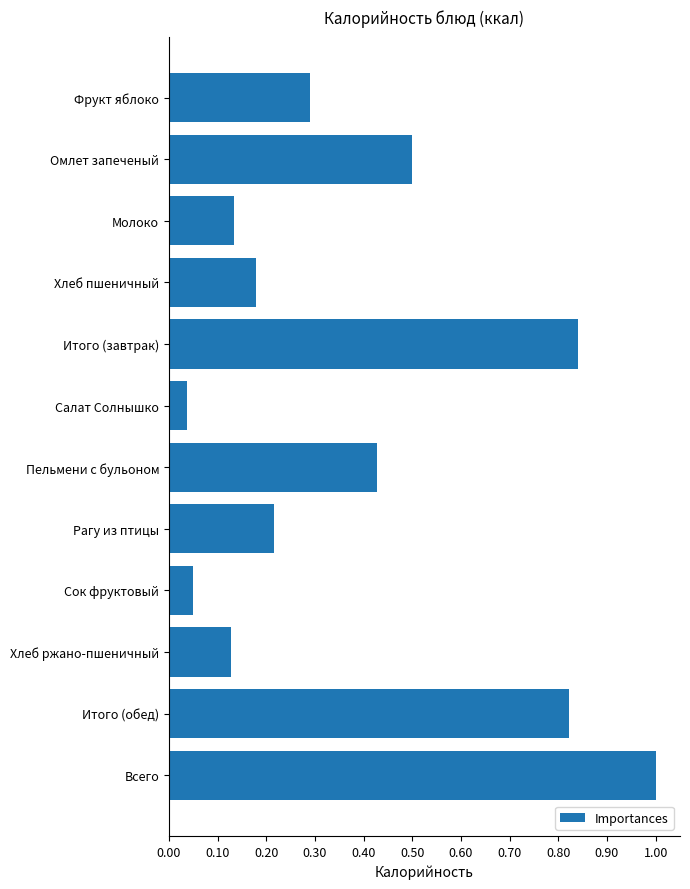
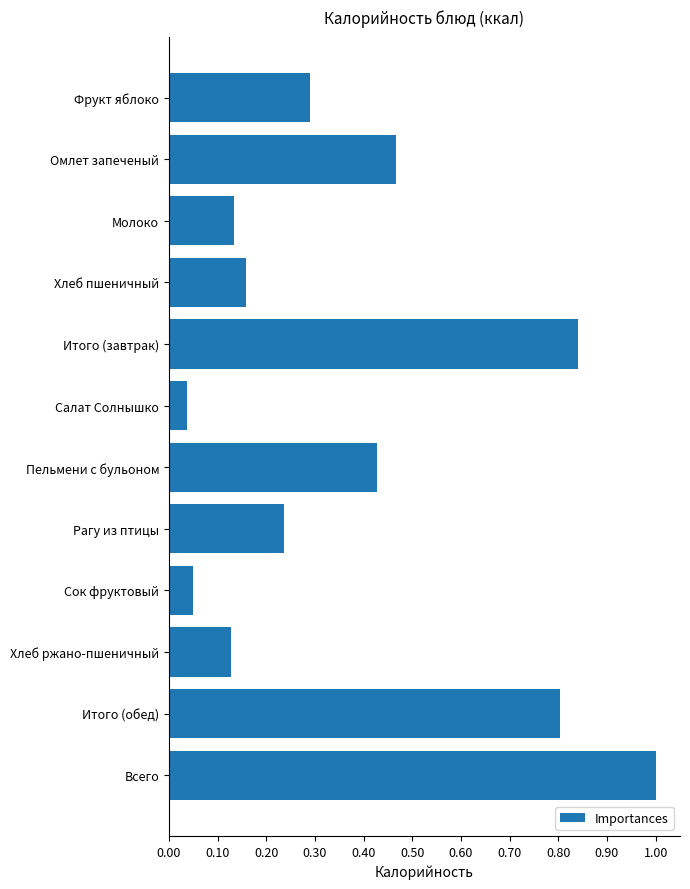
  {
    "Фрукт яблоко": 0.29,
-   "Омлет запеченый": 0.50,
+   "Омлет запеченый": 0.47,
    "Молоко": 0.13,
-   "Хлеб пшеничный": 0.18,
+   "Хлеб пшеничный": 0.16,
    "Итого (завтрак)": 0.84,
    "Салат Солнышко": 0.04,
    "Пельмени с бульоном": 0.43,
-   "Рагу из птицы": 0.22,
+   "Рагу из птицы": 0.24,
    "Сок фруктовый": 0.05,
    "Хлеб ржано-пшеничный": 0.13,
-   "Итого (обед)": 0.82,
+   "Итого (обед)": 0.80,
    "Всего": 1.00
  }
